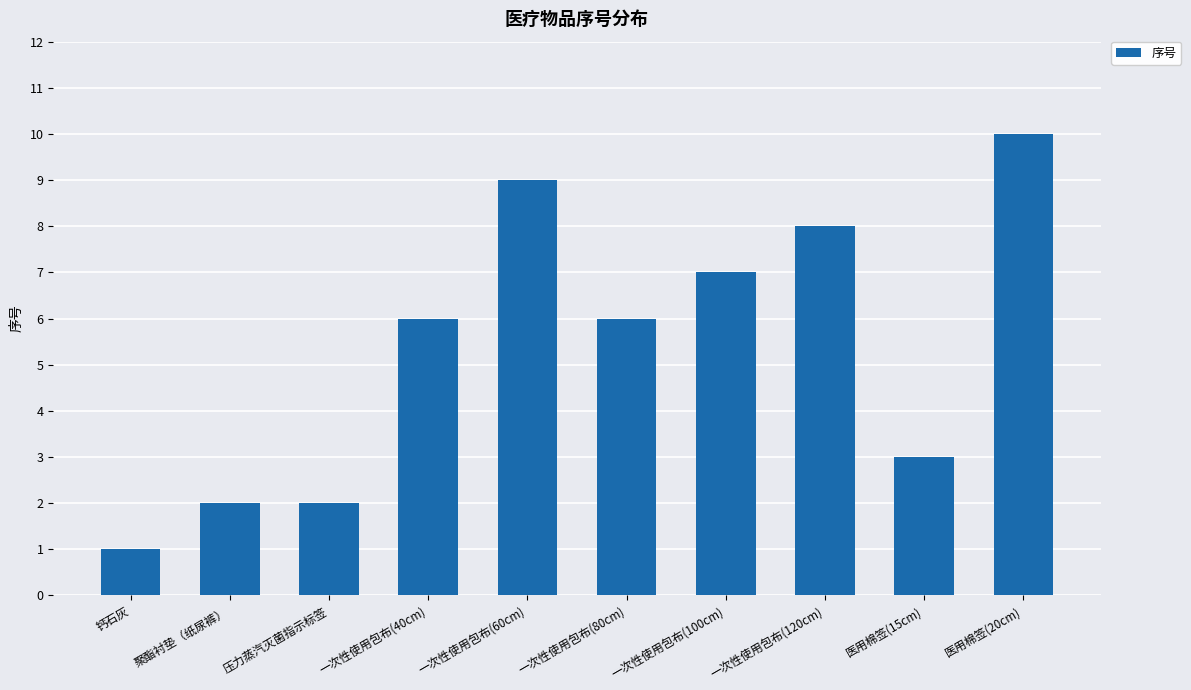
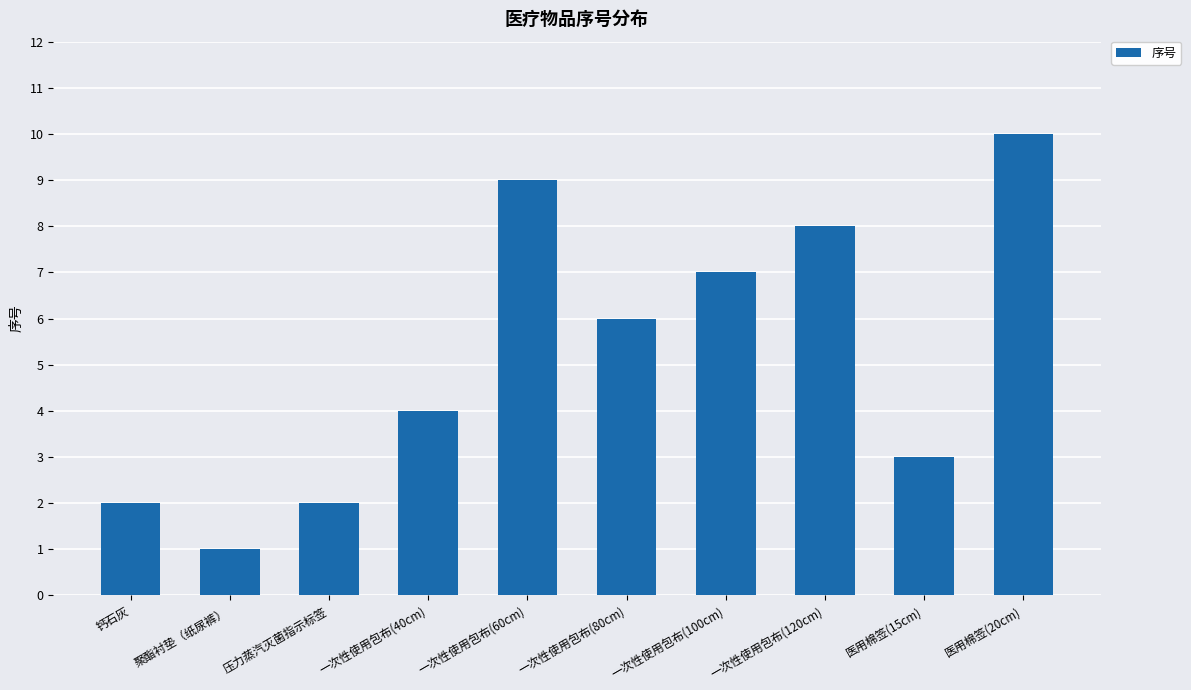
  {
-   "钙石灰": 1,
-   "聚酯衬垫（纸尿裤）": 2,
+   "钙石灰": 2,
+   "聚酯衬垫（纸尿裤）": 1,
    "压力蒸汽灭菌指示标签": 2,
-   "一次性使用包布(40cm)": 6,
+   "一次性使用包布(40cm)": 4,
    "一次性使用包布(60cm)": 9,
    "一次性使用包布(80cm)": 6,
    "一次性使用包布(100cm)": 7,
    "一次性使用包布(120cm)": 8,
    "医用棉签(15cm)": 3,
    "医用棉签(20cm)": 10
  }
